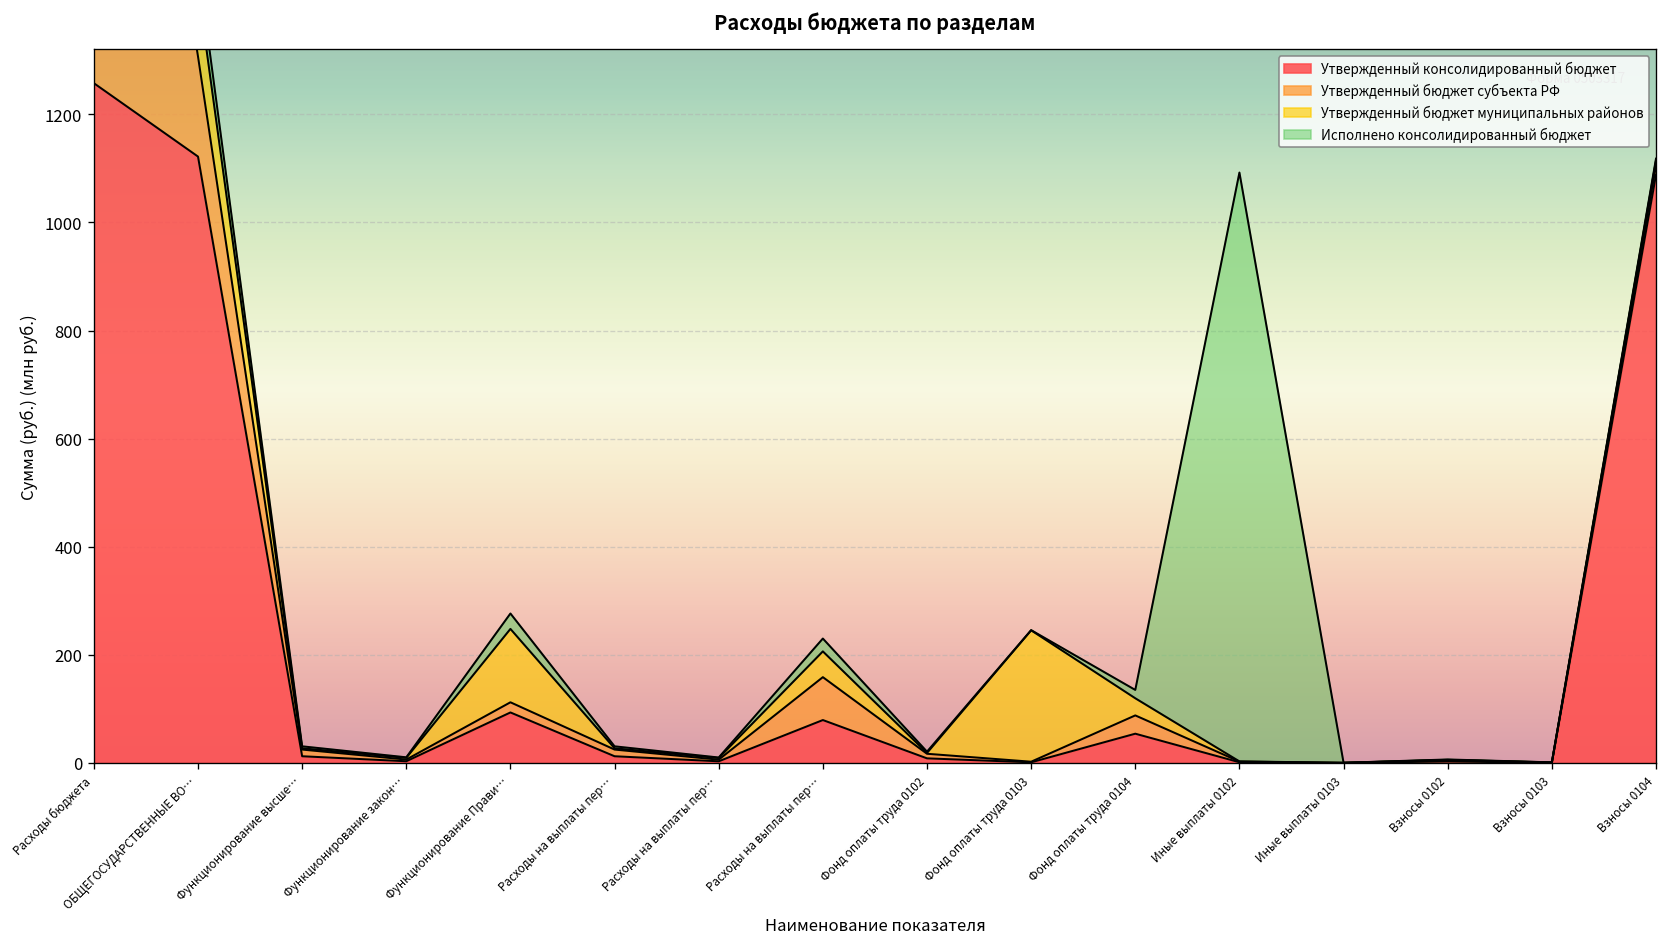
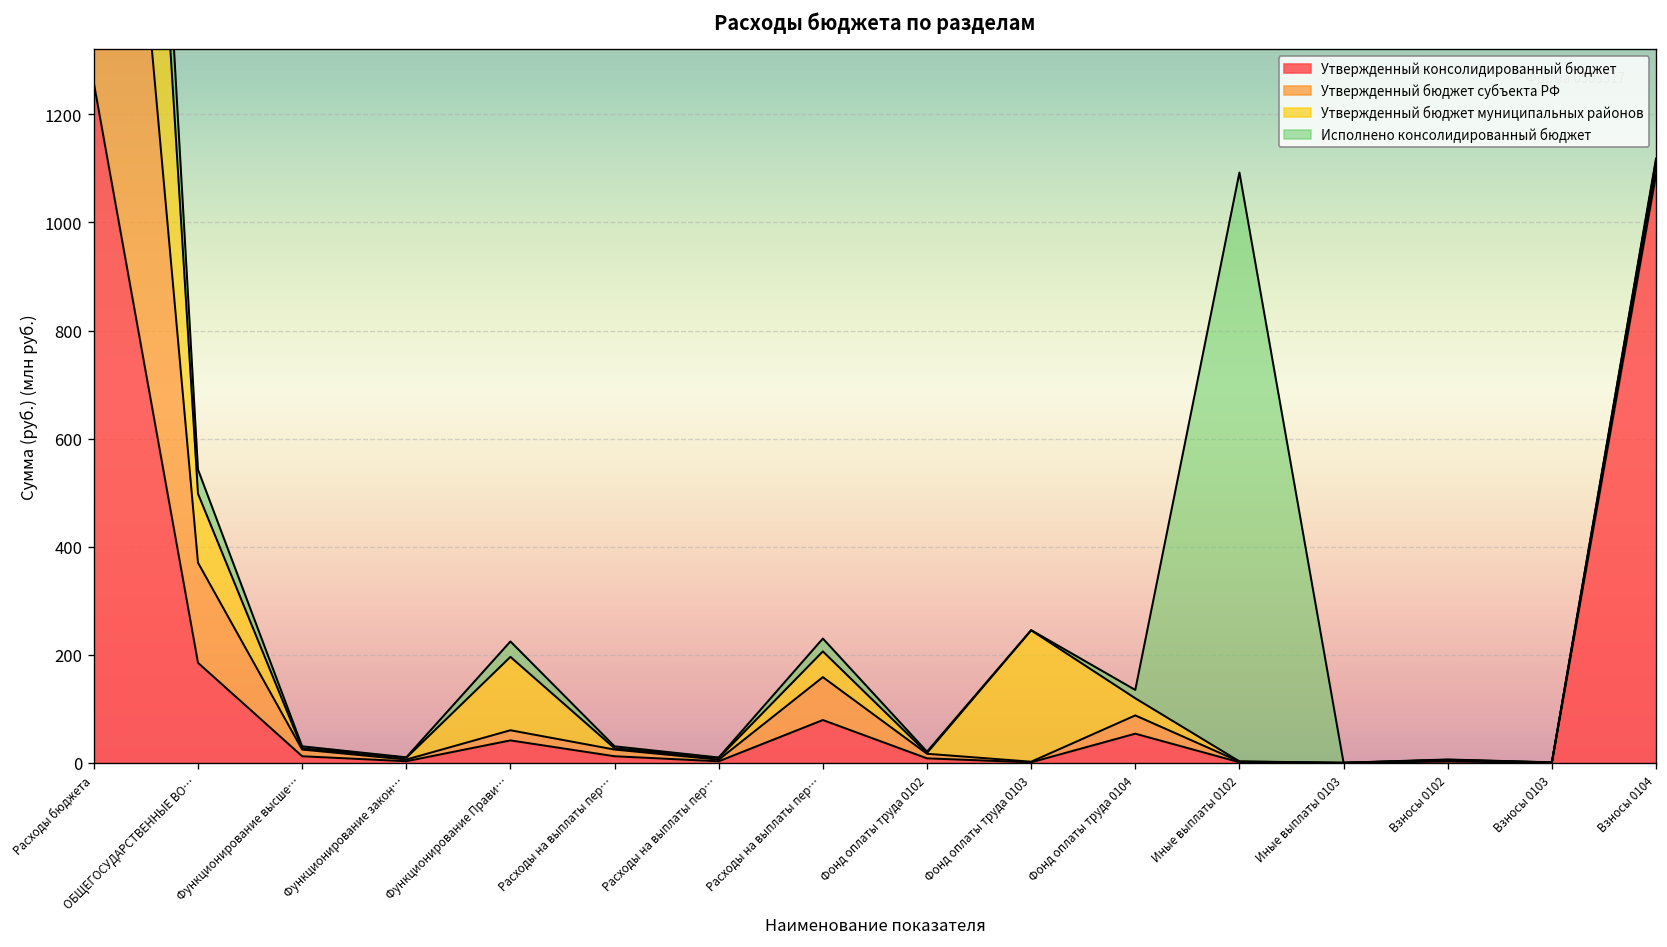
  {
    "Утвержденный консолидированный бюджет": {
      "Расходы бюджета": 1260,
-     "ОБЩЕГОСУДАРСТВЕННЫЕ ВО…": 1120,
+     "ОБЩЕГОСУДАРСТВЕННЫЕ ВО…": 190,
      "Функционирование высше…": 10,
-     "Функционирование Прави…": 90,
+     "Функционирование Прави…": 40,
      "Фонд оплаты труда 0102": 10,
      "Фонд оплаты труда 0104": 50,
      "Взносы 0104": 1090
    },
    "Утвержденный бюджет субъекта РФ": {
      "ОБЩЕГОСУДАРСТВЕННЫЕ ВО…": 190,
      "Функционирование Прави…": 20,
      "Фонд оплаты труда 0104": 30,
      "Взносы 0104": 20
    },
    "Утвержденный бюджет муниципальных районов": {
      "Функционирование Прави…": 140,
      "Фонд оплаты труда 0104": 30
    },
    "Исполнено консолидированный бюджет": {
      "Функционирование Прави…": 30,
      "Фонд оплаты труда 0104": 20,
      "Иные выплаты 0102": 1090
    }
  }
